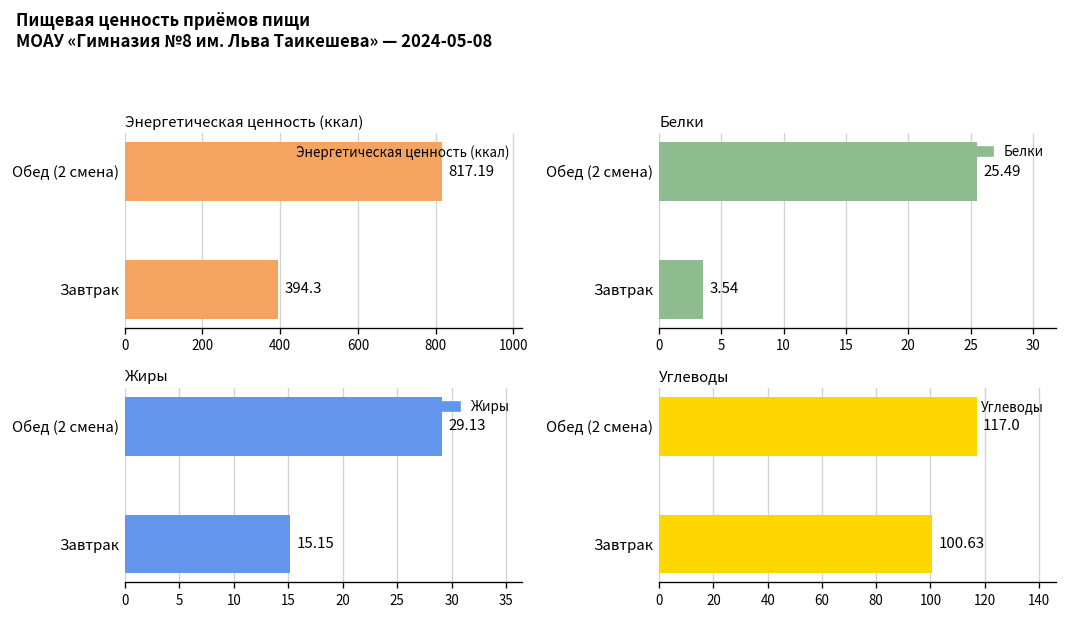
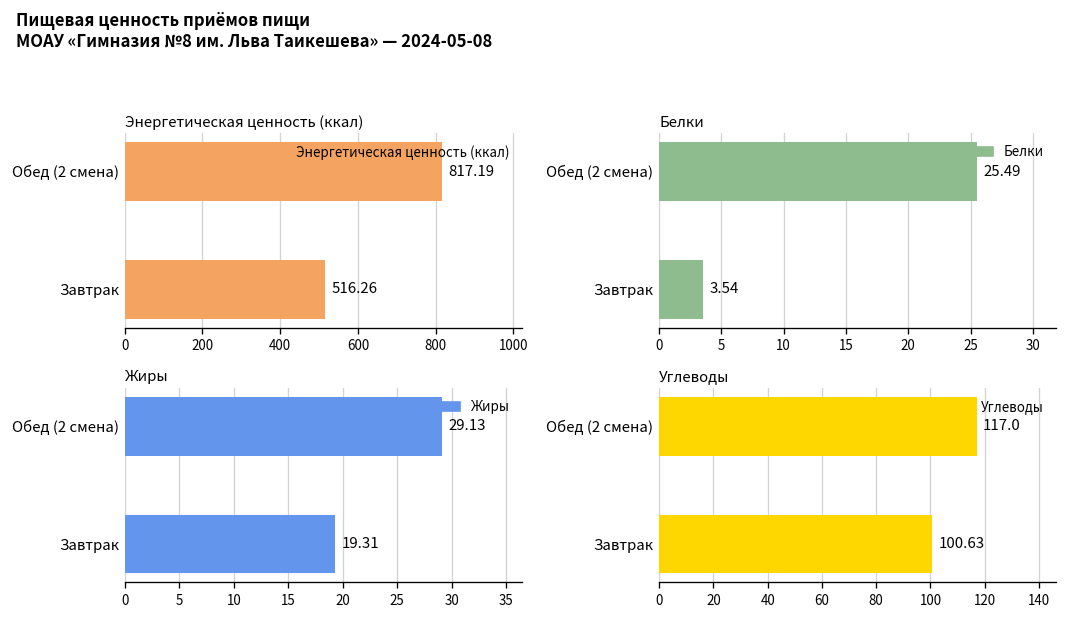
  {
    "Энергетическая ценность (ккал)": {
      "Обед (2 смена)": 817.19,
-     "Завтрак": 394.3
+     "Завтрак": 516.26
    },
    "Белки": {
      "Обед (2 смена)": 25.49,
      "Завтрак": 3.54
    },
    "Жиры": {
      "Обед (2 смена)": 29.13,
-     "Завтрак": 15.15
+     "Завтрак": 19.31
    },
    "Углеводы": {
      "Обед (2 смена)": 117.0,
      "Завтрак": 100.63
    }
  }
